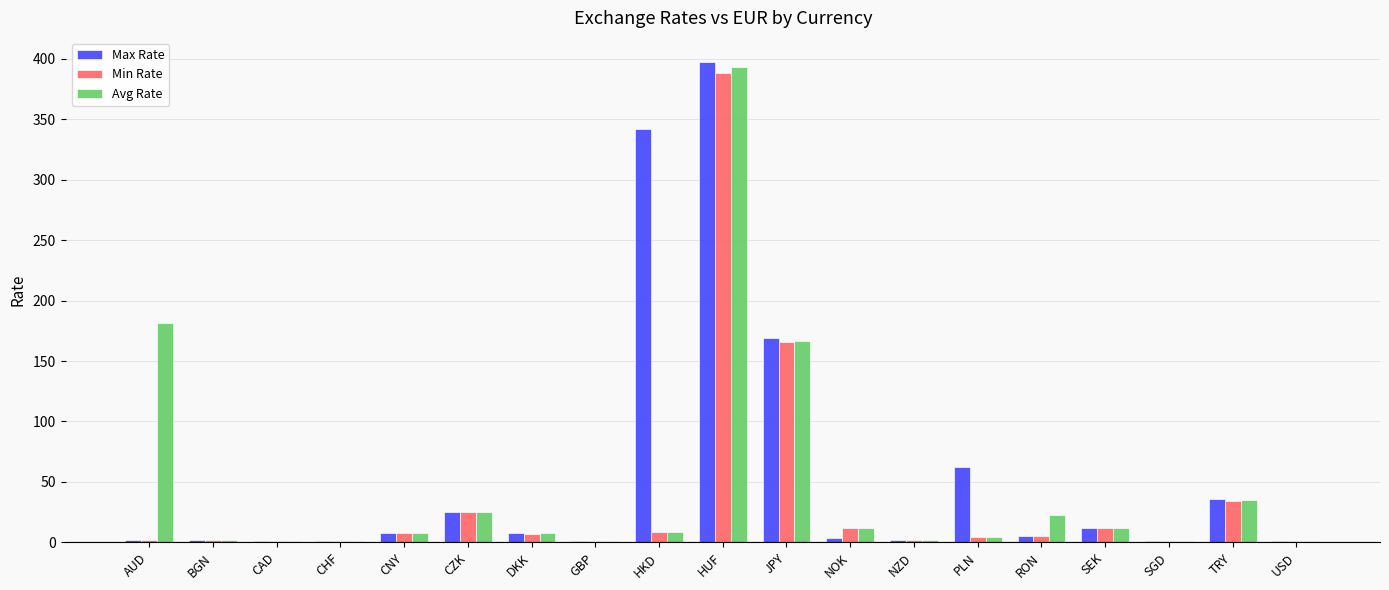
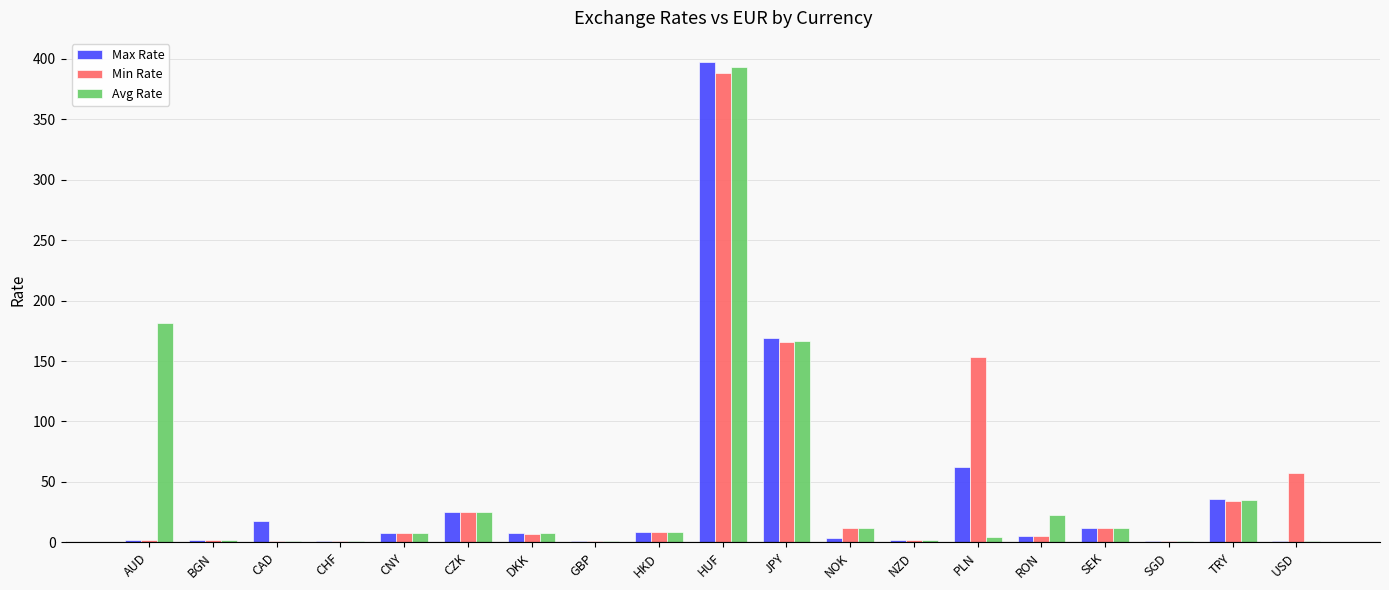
  {
    "Max Rate": {
-     "CAD": 1,
+     "CAD": 18,
      "CNY": 8,
      "CZK": 25,
      "DKK": 8,
-     "HKD": 342,
+     "HKD": 8,
      "HUF": 397,
      "JPY": 169,
      "NOK": 4,
      "PLN": 62,
      "RON": 5,
      "SEK": 12,
      "TRY": 36
    },
    "Min Rate": {
      "CNY": 8,
      "CZK": 25,
      "DKK": 7,
      "HKD": 8,
      "HUF": 388,
      "JPY": 166,
      "NOK": 12,
-     "PLN": 4,
+     "PLN": 154,
      "RON": 5,
      "SEK": 12,
      "TRY": 34,
-     "USD": 1
+     "USD": 58
    },
    "Avg Rate": {
      "AUD": 182,
      "CNY": 8,
      "CZK": 25,
      "DKK": 7,
      "HKD": 8,
      "HUF": 393,
      "JPY": 167,
      "NOK": 12,
      "PLN": 4,
      "RON": 22,
      "SEK": 12,
      "TRY": 35
    }
  }
